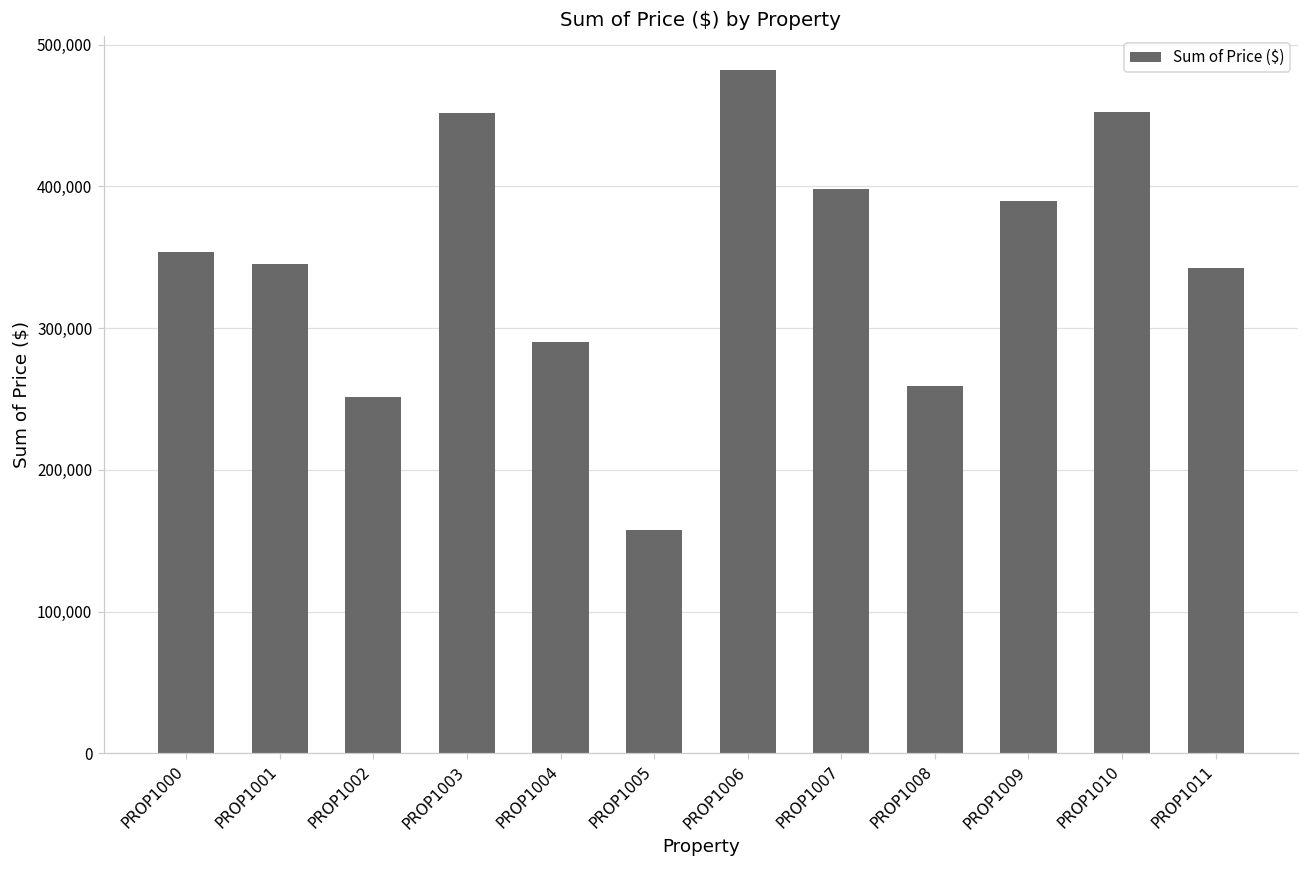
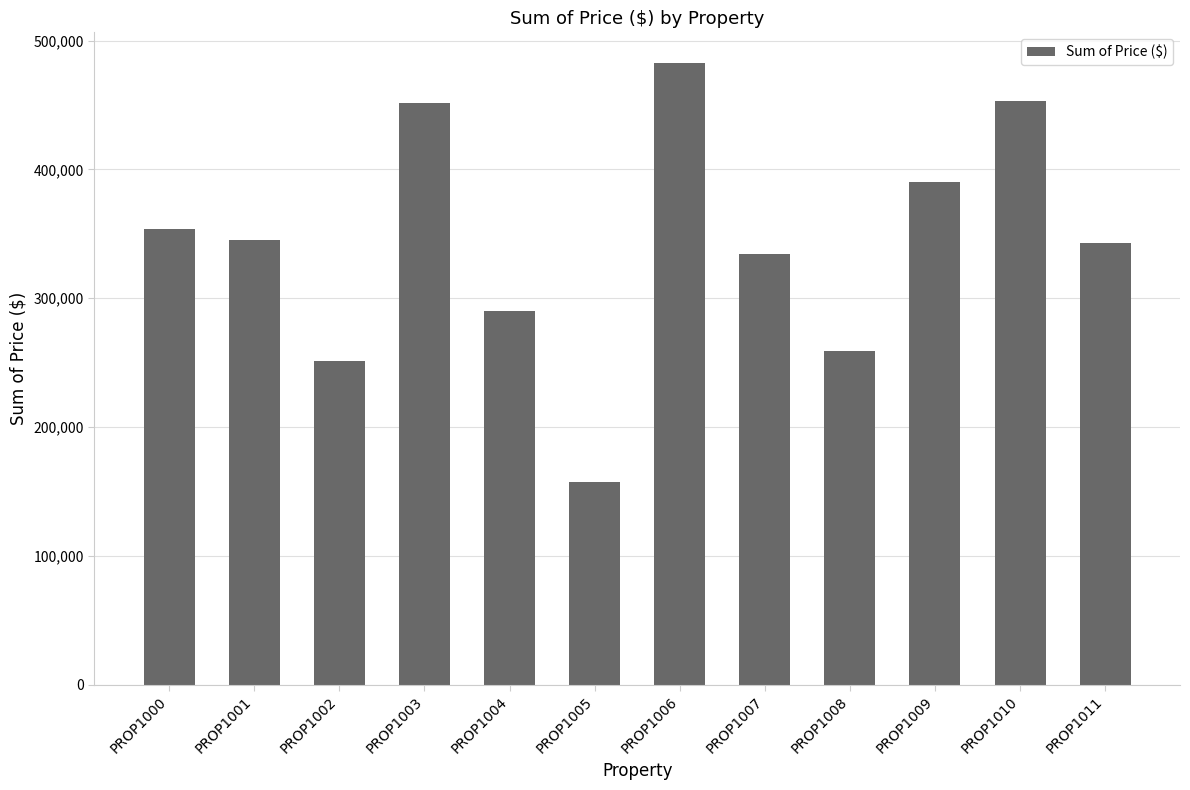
  {
    "PROP1000": "354,000",
    "PROP1001": "346,000",
    "PROP1002": "251,000",
    "PROP1003": "452,000",
    "PROP1004": "290,000",
    "PROP1005": "157,000",
    "PROP1006": "482,000",
-   "PROP1007": "398,000",
+   "PROP1007": "334,000",
    "PROP1008": "259,000",
    "PROP1009": "390,000",
    "PROP1010": "453,000",
    "PROP1011": "343,000"
  }
